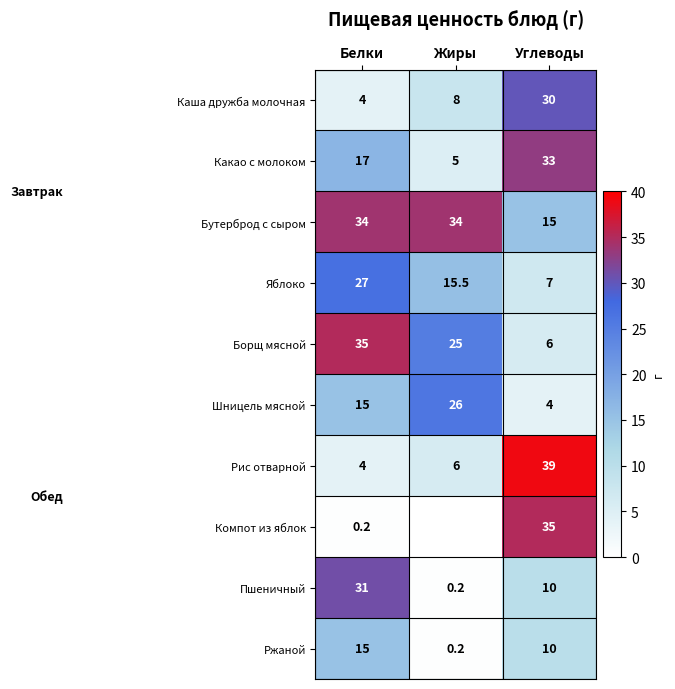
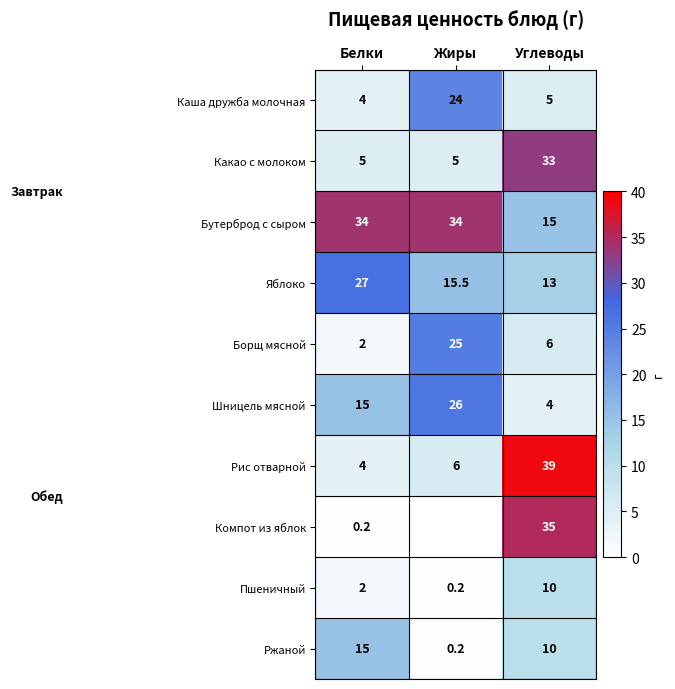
  {
    "Каша дружба молочная": {
      "Белки": 4,
-     "Жиры": 8,
-     "Углеводы": 30
+     "Жиры": 24,
+     "Углеводы": 5
    },
    "Какао с молоком": {
-     "Белки": 17,
+     "Белки": 5,
      "Жиры": 5,
      "Углеводы": 33
    },
    "Бутерброд с сыром": {
      "Белки": 34,
      "Жиры": 34,
      "Углеводы": 15
    },
    "Яблоко": {
      "Белки": 27,
      "Жиры": 15.5,
-     "Углеводы": 7
+     "Углеводы": 13
    },
    "Борщ мясной": {
-     "Белки": 35,
+     "Белки": 2,
      "Жиры": 25,
      "Углеводы": 6
    },
    "Шницель мясной": {
      "Белки": 15,
      "Жиры": 26,
      "Углеводы": 4
    },
    "Рис отварной": {
      "Белки": 4,
      "Жиры": 6,
      "Углеводы": 39
    },
    "Компот из яблок": {
      "Белки": 0.2,
      "Углеводы": 35
    },
    "Пшеничный": {
-     "Белки": 31,
+     "Белки": 2,
      "Жиры": 0.2,
      "Углеводы": 10
    },
    "Ржаной": {
      "Белки": 15,
      "Жиры": 0.2,
      "Углеводы": 10
    }
  }
